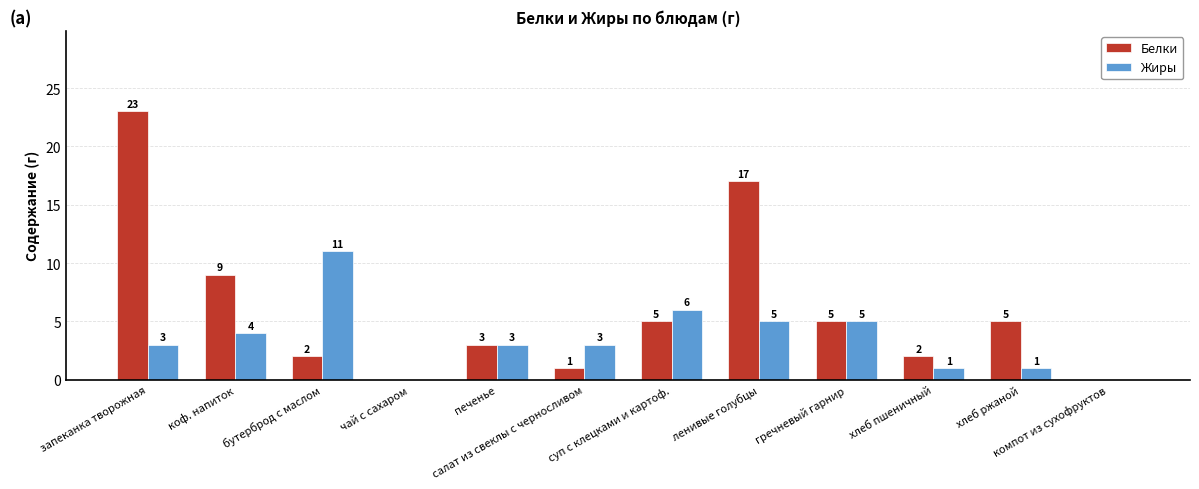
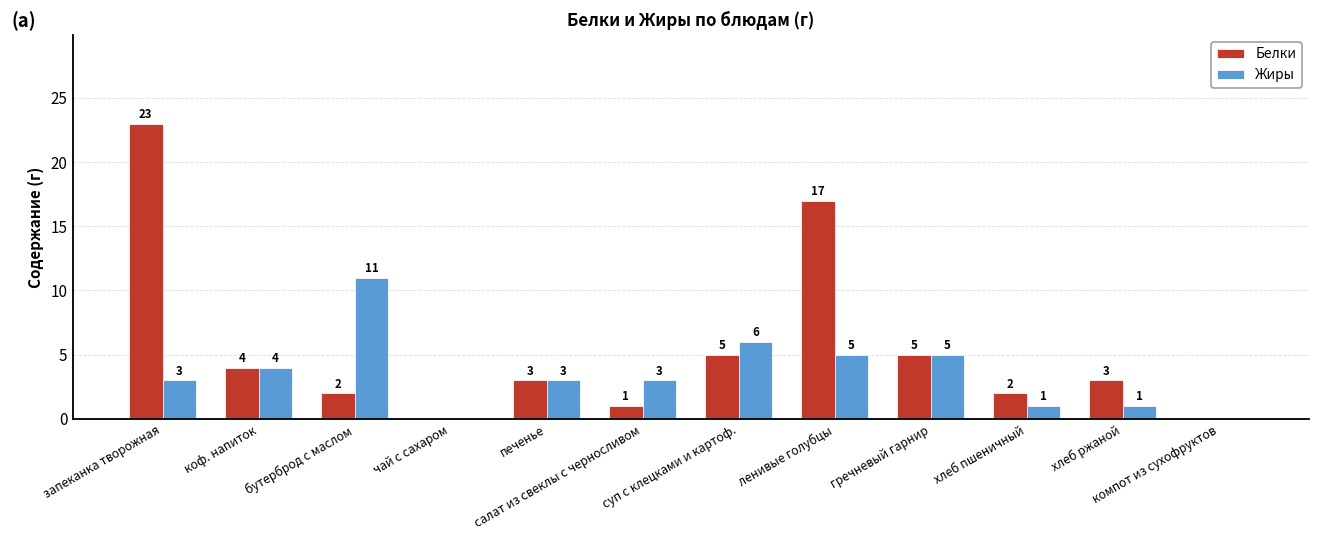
  {
    "Белки": {
      "запеканка творожная": 23,
-     "коф. напиток": 9,
+     "коф. напиток": 4,
      "бутерброд с маслом": 2,
      "печенье": 3,
      "салат из свеклы с черносливом": 1,
      "суп с клецками и картоф.": 5,
      "ленивые голубцы": 17,
      "гречневый гарнир": 5,
      "хлеб пшеничный": 2,
-     "хлеб ржаной": 5
+     "хлеб ржаной": 3
    },
    "Жиры": {
      "запеканка творожная": 3,
      "коф. напиток": 4,
      "бутерброд с маслом": 11,
      "печенье": 3,
      "салат из свеклы с черносливом": 3,
      "суп с клецками и картоф.": 6,
      "ленивые голубцы": 5,
      "гречневый гарнир": 5,
      "хлеб пшеничный": 1,
      "хлеб ржаной": 1
    }
  }
